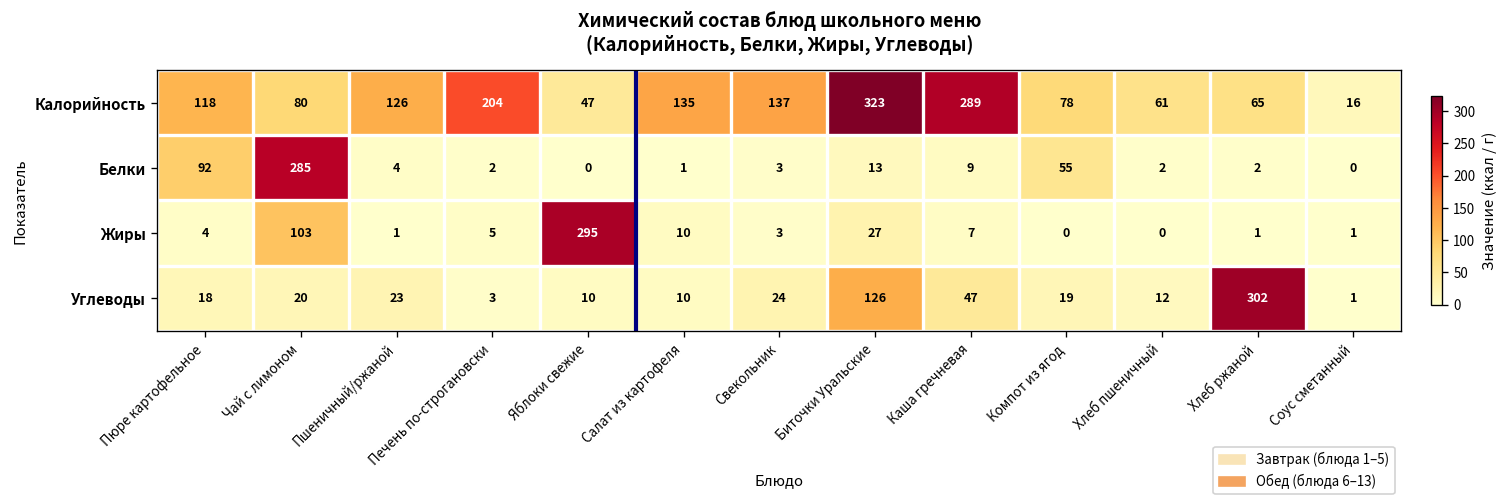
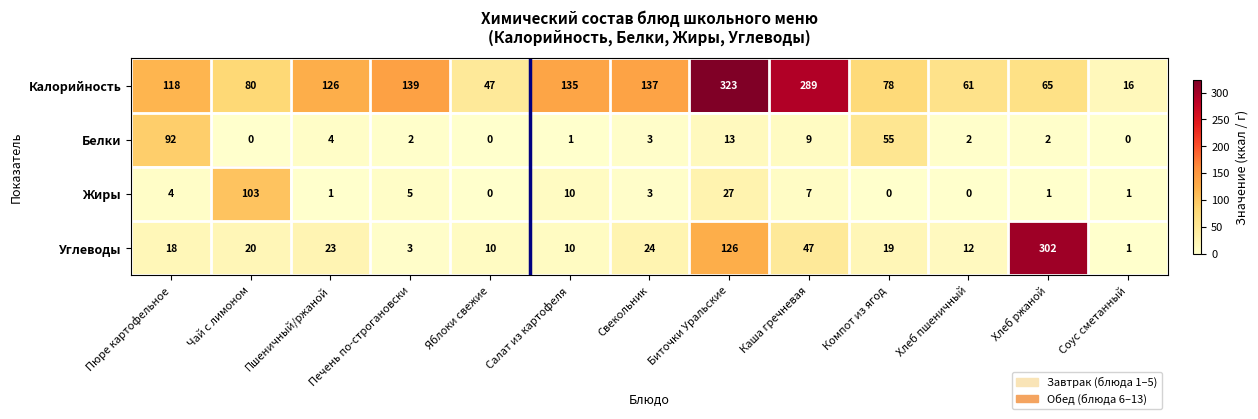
  {
    "Калорийность": {
      "Пюре картофельное": 118,
      "Чай с лимоном": 80,
      "Пшеничный/ржаной": 126,
-     "Печень по-строгановски": 204,
+     "Печень по-строгановски": 139,
      "Яблоки свежие": 47,
      "Салат из картофеля": 135,
      "Свекольник": 137,
      "Биточки Уральские": 323,
      "Каша гречневая": 289,
      "Компот из ягод": 78,
      "Хлеб пшеничный": 61,
      "Хлеб ржаной": 65,
      "Соус сметанный": 16
    },
    "Белки": {
      "Пюре картофельное": 92,
-     "Чай с лимоном": 285,
+     "Чай с лимоном": 0,
      "Пшеничный/ржаной": 4,
      "Печень по-строгановски": 2,
      "Яблоки свежие": 0,
      "Салат из картофеля": 1,
      "Свекольник": 3,
      "Биточки Уральские": 13,
      "Каша гречневая": 9,
      "Компот из ягод": 55,
      "Хлеб пшеничный": 2,
      "Хлеб ржаной": 2,
      "Соус сметанный": 0
    },
    "Жиры": {
      "Пюре картофельное": 4,
      "Чай с лимоном": 103,
      "Пшеничный/ржаной": 1,
      "Печень по-строгановски": 5,
-     "Яблоки свежие": 295,
+     "Яблоки свежие": 0,
      "Салат из картофеля": 10,
      "Свекольник": 3,
      "Биточки Уральские": 27,
      "Каша гречневая": 7,
      "Компот из ягод": 0,
      "Хлеб пшеничный": 0,
      "Хлеб ржаной": 1,
      "Соус сметанный": 1
    },
    "Углеводы": {
      "Пюре картофельное": 18,
      "Чай с лимоном": 20,
      "Пшеничный/ржаной": 23,
      "Печень по-строгановски": 3,
      "Яблоки свежие": 10,
      "Салат из картофеля": 10,
      "Свекольник": 24,
      "Биточки Уральские": 126,
      "Каша гречневая": 47,
      "Компот из ягод": 19,
      "Хлеб пшеничный": 12,
      "Хлеб ржаной": 302,
      "Соус сметанный": 1
    }
  }
